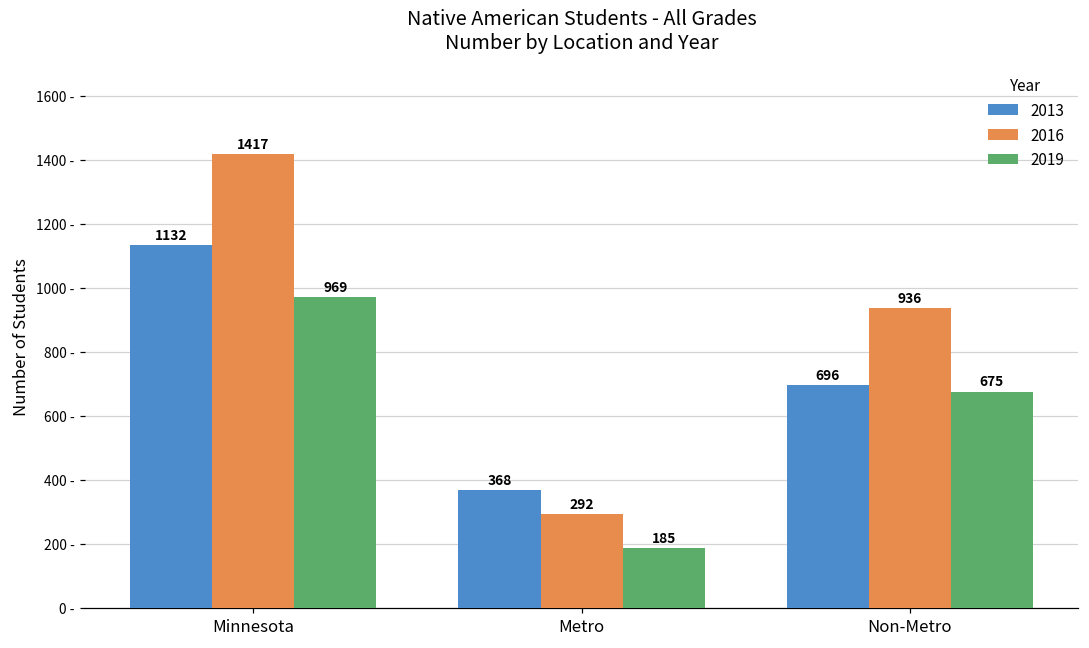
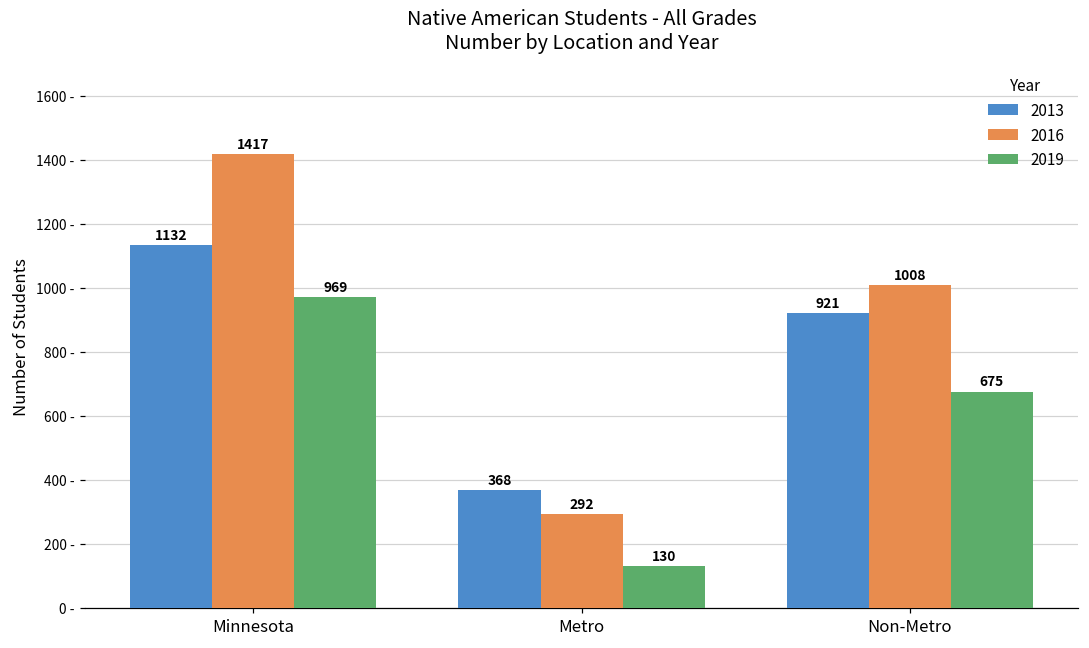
  {
    "2013": {
      "Minnesota": 1132,
      "Metro": 368,
-     "Non-Metro": 696
+     "Non-Metro": 921
    },
    "2016": {
      "Minnesota": 1417,
      "Metro": 292,
-     "Non-Metro": 936
+     "Non-Metro": 1008
    },
    "2019": {
      "Minnesota": 969,
-     "Metro": 185,
+     "Metro": 130,
      "Non-Metro": 675
    }
  }
